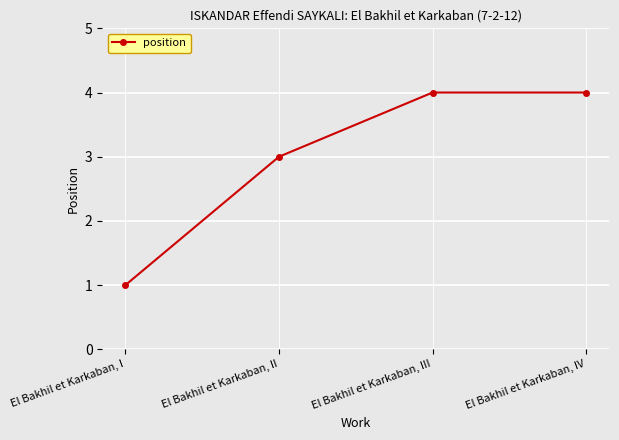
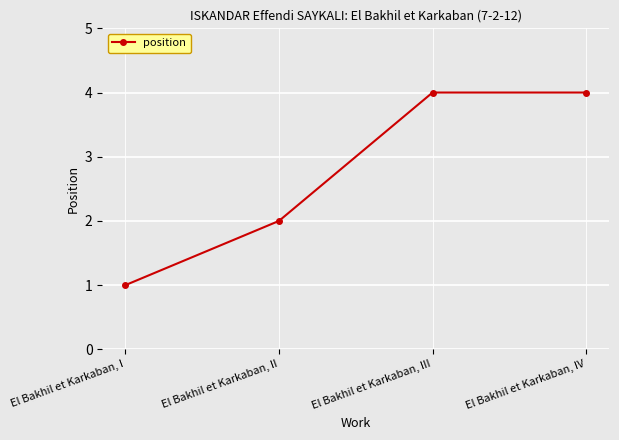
  {
    "El Bakhil et Karkaban, I": 1,
-   "El Bakhil et Karkaban, II": 3,
+   "El Bakhil et Karkaban, II": 2,
    "El Bakhil et Karkaban, III": 4,
    "El Bakhil et Karkaban, IV": 4
  }
